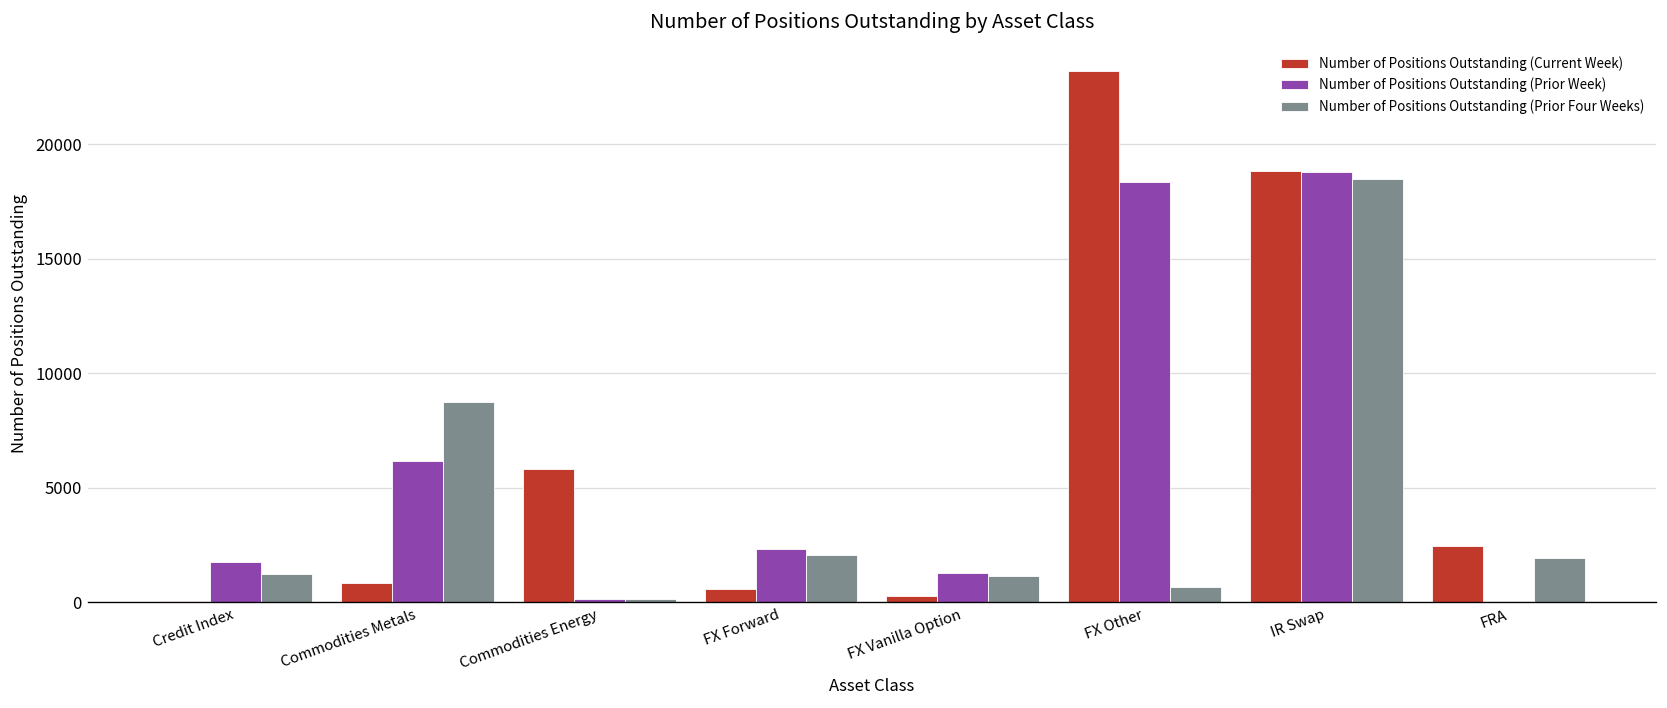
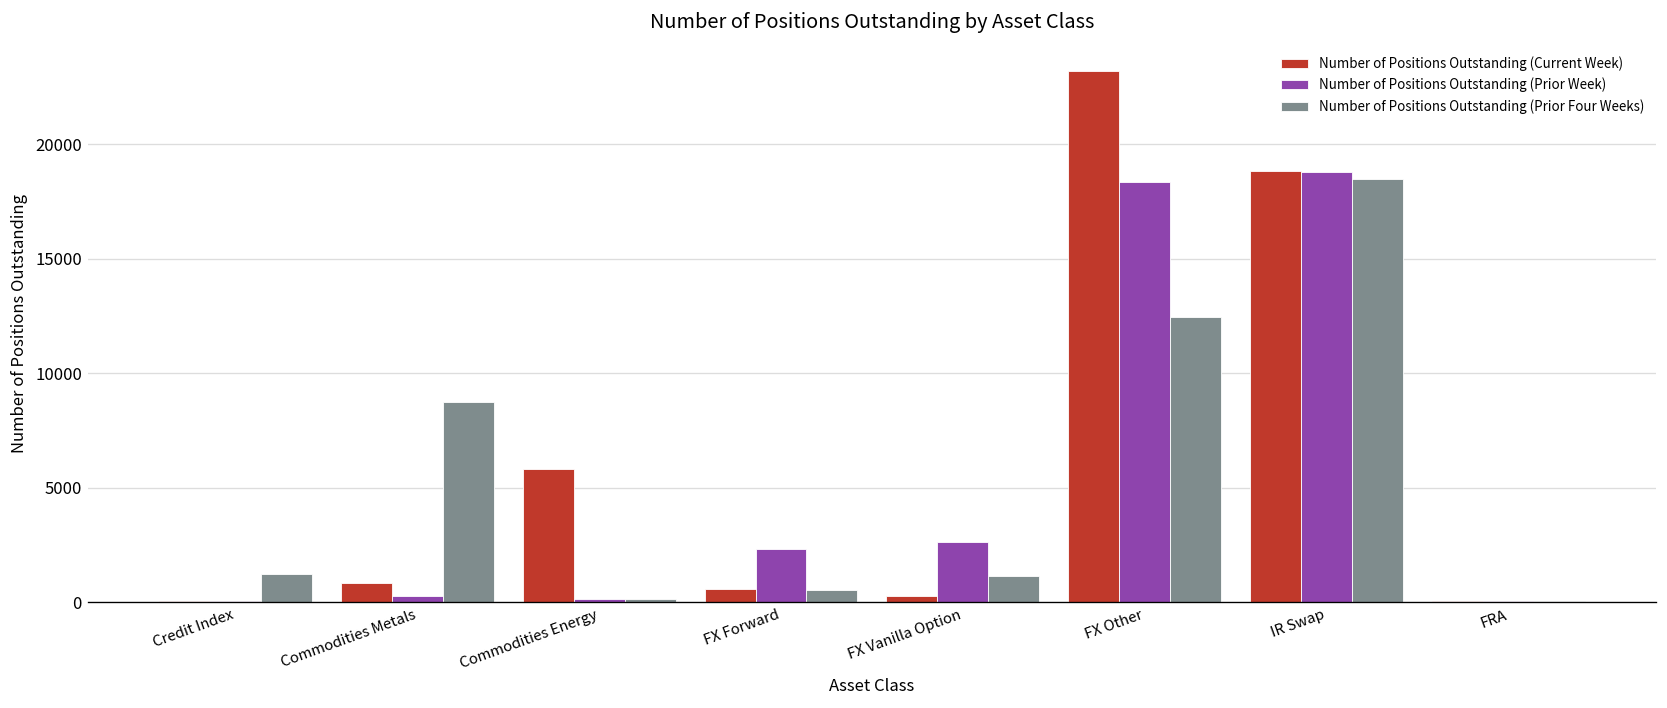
  {
    "Number of Positions Outstanding (Current Week)": {
      "Commodities Metals": 800,
      "Commodities Energy": 5800,
      "FX Forward": 600,
      "FX Vanilla Option": 300,
      "FX Other": 23200,
      "IR Swap": 18800,
-     "FRA": 2500
+     "FRA": 0
    },
    "Number of Positions Outstanding (Prior Week)": {
-     "Credit Index": 1700,
-     "Commodities Metals": 6200,
+     "Credit Index": 100,
+     "Commodities Metals": 300,
      "Commodities Energy": 200,
      "FX Forward": 2300,
-     "FX Vanilla Option": 1300,
+     "FX Vanilla Option": 2600,
      "FX Other": 18400,
      "IR Swap": 18800
    },
    "Number of Positions Outstanding (Prior Four Weeks)": {
      "Credit Index": 1200,
      "Commodities Metals": 8800,
      "Commodities Energy": 200,
-     "FX Forward": 2000,
+     "FX Forward": 500,
      "FX Vanilla Option": 1100,
-     "FX Other": 700,
+     "FX Other": 12400,
      "IR Swap": 18500,
-     "FRA": 1900
+     "FRA": 0
    }
  }
